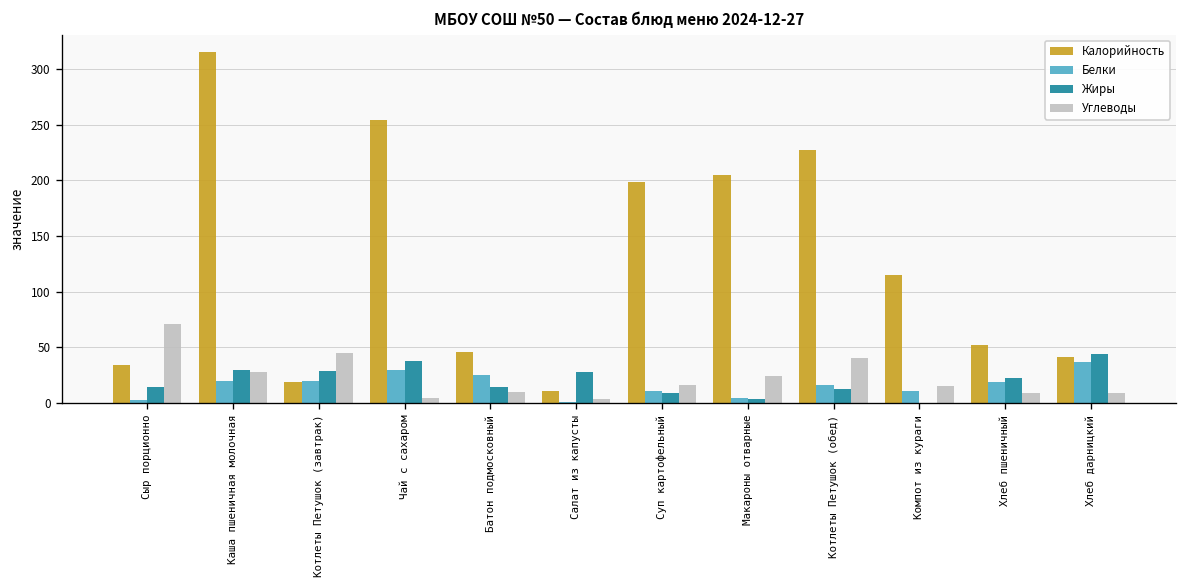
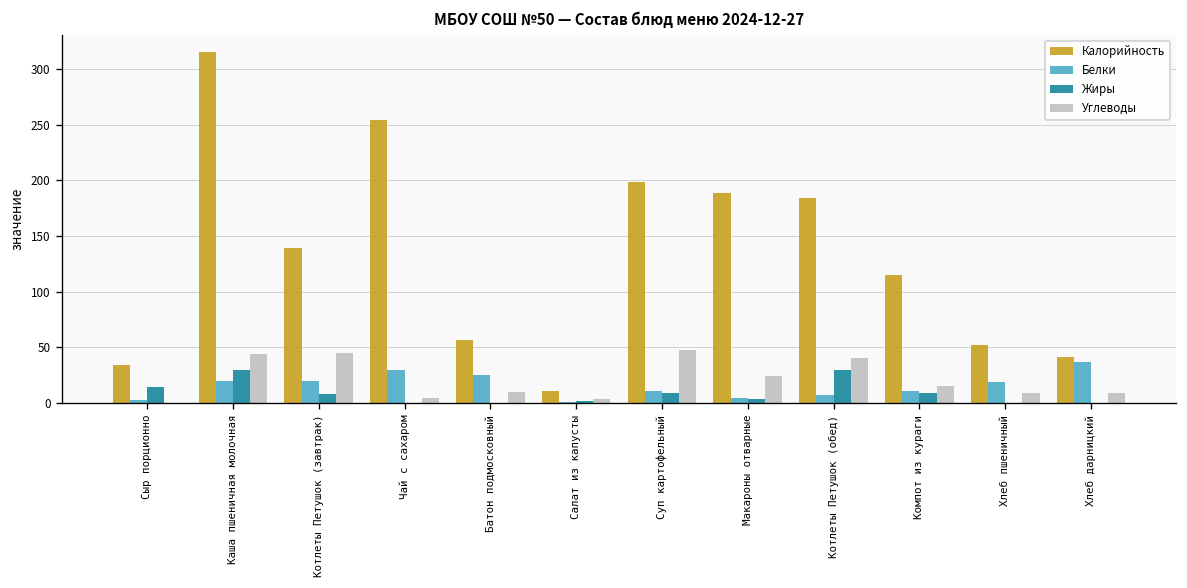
  {
    "Калорийность": {
      "Сыр порционно": 30,
      "Каша пшеничная молочная": 320,
-     "Котлеты Петушок (завтрак)": 20,
+     "Котлеты Петушок (завтрак)": 140,
      "Чай с сахаром": 250,
-     "Батон подмосковный": 50,
+     "Батон подмосковный": 60,
      "Салат из капусты": 10,
      "Суп картофельный": 200,
-     "Макароны отварные": 210,
-     "Котлеты Петушок (обед)": 230,
+     "Макароны отварные": 190,
+     "Котлеты Петушок (обед)": 180,
      "Компот из кураги": 110,
      "Хлеб пшеничный": 50,
      "Хлеб дарницкий": 40
    },
    "Белки": {
      "Каша пшеничная молочная": 20,
      "Котлеты Петушок (завтрак)": 20,
      "Чай с сахаром": 30,
      "Батон подмосковный": 30,
      "Суп картофельный": 10,
      "Макароны отварные": 0,
-     "Котлеты Петушок (обед)": 20,
+     "Котлеты Петушок (обед)": 10,
      "Компот из кураги": 10,
      "Хлеб пшеничный": 20,
      "Хлеб дарницкий": 40
    },
    "Жиры": {
      "Сыр порционно": 10,
      "Каша пшеничная молочная": 30,
-     "Котлеты Петушок (завтрак)": 30,
-     "Чай с сахаром": 40,
-     "Батон подмосковный": 10,
-     "Салат из капусты": 30,
+     "Котлеты Петушок (завтрак)": 10,
+     "Чай с сахаром": 0,
+     "Батон подмосковный": 0,
+     "Салат из капусты": 0,
      "Суп картофельный": 10,
      "Макароны отварные": 0,
-     "Котлеты Петушок (обед)": 10,
-     "Компот из кураги": 0,
-     "Хлеб пшеничный": 20,
-     "Хлеб дарницкий": 40
+     "Котлеты Петушок (обед)": 30,
+     "Компот из кураги": 10,
+     "Хлеб пшеничный": 0,
+     "Хлеб дарницкий": 0
    },
    "Углеводы": {
-     "Сыр порционно": 70,
-     "Каша пшеничная молочная": 30,
+     "Сыр порционно": 0,
+     "Каша пшеничная молочная": 40,
      "Котлеты Петушок (завтрак)": 50,
      "Чай с сахаром": 10,
      "Батон подмосковный": 10,
      "Салат из капусты": 0,
-     "Суп картофельный": 20,
+     "Суп картофельный": 50,
      "Макароны отварные": 20,
      "Котлеты Петушок (обед)": 40,
      "Компот из кураги": 10,
      "Хлеб пшеничный": 10,
      "Хлеб дарницкий": 10
    }
  }
